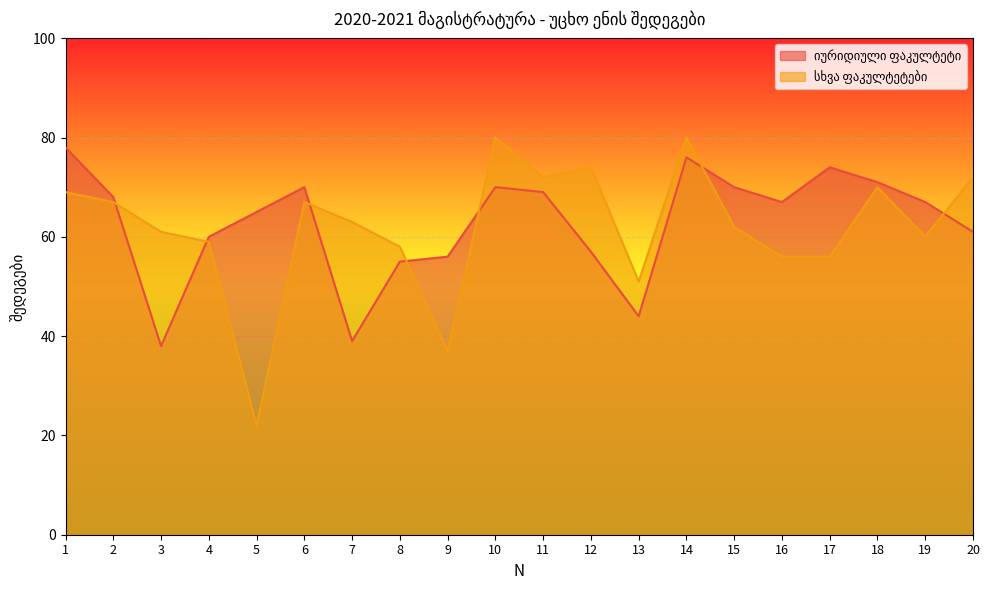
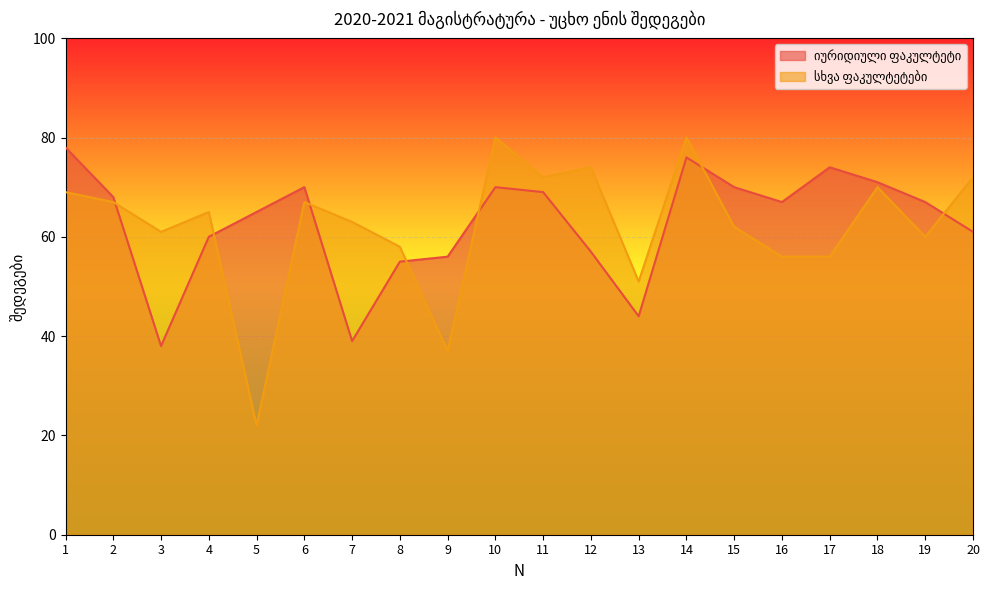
  {
    "იურიდიული ფაკულტეტი": {
      "1": 78,
      "2": 68,
      "3": 38,
      "4": 60,
      "5": 65,
      "6": 70,
      "7": 39,
      "8": 55,
      "9": 56,
      "10": 70,
      "11": 69,
      "12": 57,
      "13": 44,
      "14": 76,
      "15": 70,
      "16": 67,
      "17": 74,
      "18": 71,
      "19": 67,
      "20": 61
    },
    "სხვა ფაკულტეტები": {
      "1": 69,
      "2": 67,
      "3": 61,
-     "4": 59,
+     "4": 65,
      "5": 22,
      "6": 67,
      "7": 63,
      "8": 58,
      "9": 37,
      "10": 80,
      "11": 72,
      "12": 74,
      "13": 51,
      "14": 80,
      "15": 62,
      "16": 56,
      "17": 56,
      "18": 70,
      "19": 60,
      "20": 72
    }
  }
